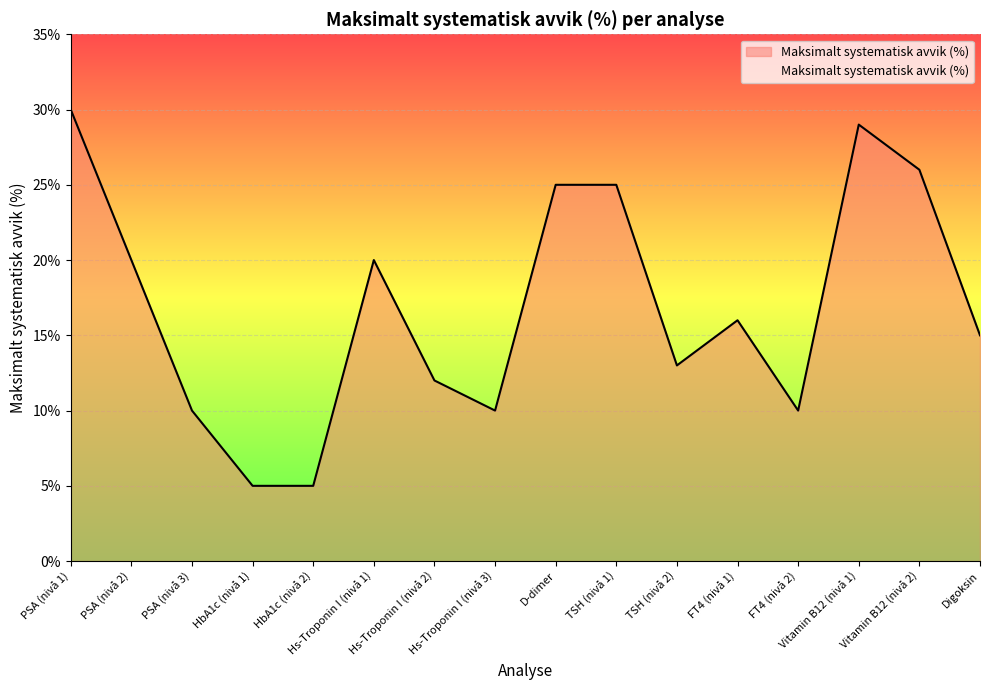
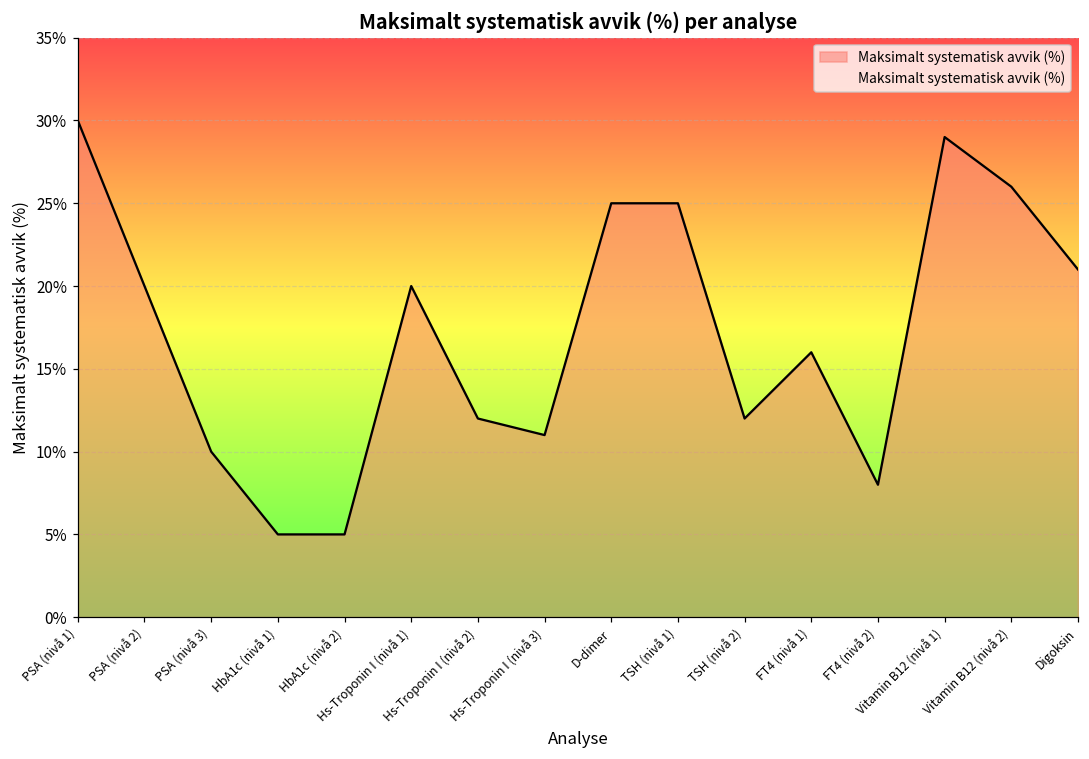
  {
    "PSA (nivå 1)": "30%",
    "PSA (nivå 2)": "20%",
    "PSA (nivå 3)": "10%",
    "HbA1c (nivå 1)": "5%",
    "HbA1c (nivå 2)": "5%",
    "Hs-Troponin I (nivå 1)": "20%",
    "Hs-Troponin I (nivå 2)": "12%",
-   "Hs-Troponin I (nivå 3)": "10%",
+   "Hs-Troponin I (nivå 3)": "11%",
    "D-dimer": "25%",
    "TSH (nivå 1)": "25%",
-   "TSH (nivå 2)": "13%",
+   "TSH (nivå 2)": "12%",
    "FT4 (nivå 1)": "16%",
-   "FT4 (nivå 2)": "10%",
+   "FT4 (nivå 2)": "8%",
    "Vitamin B12 (nivå 1)": "29%",
    "Vitamin B12 (nivå 2)": "26%",
-   "Digoksin": "15%"
+   "Digoksin": "21%"
  }
